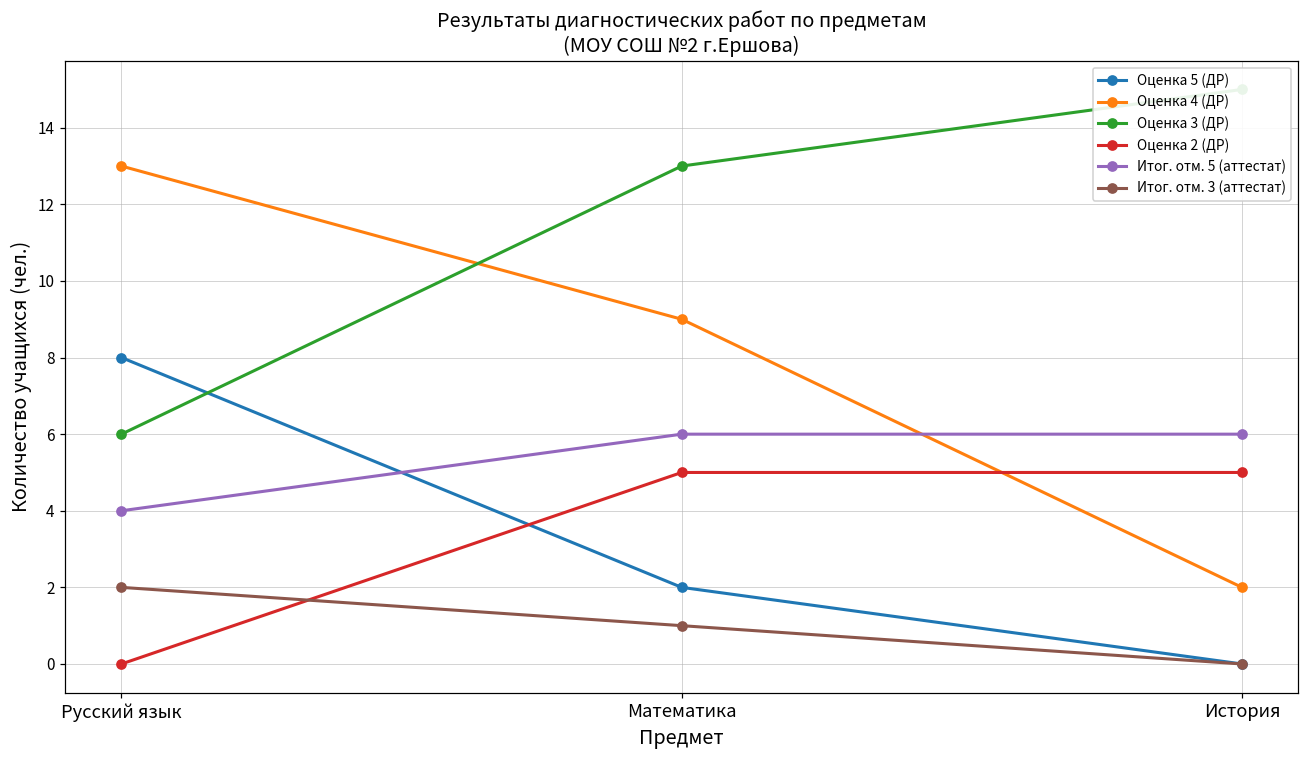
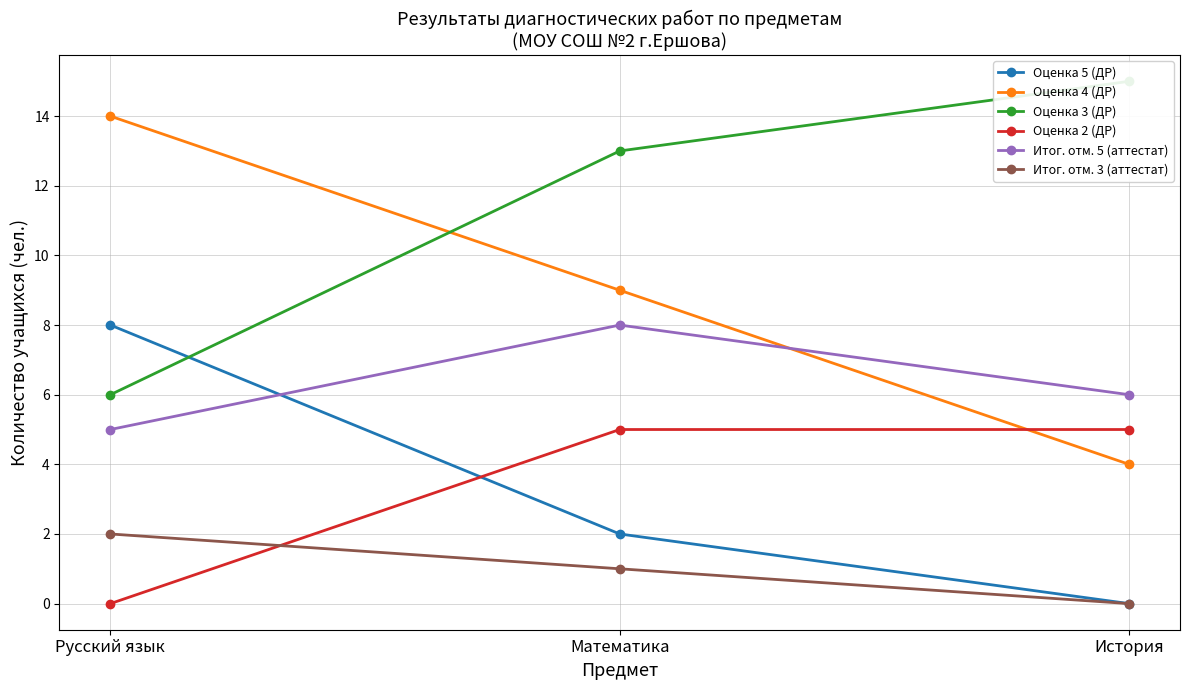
  {
    "Оценка 5 (ДР)": {
      "Русский язык": 8,
      "Математика": 2
    },
    "Оценка 4 (ДР)": {
-     "Русский язык": 13,
+     "Русский язык": 14,
      "Математика": 9,
-     "История": 2
+     "История": 4
    },
    "Оценка 3 (ДР)": {
      "Русский язык": 6,
      "Математика": 13
    },
    "Оценка 2 (ДР)": {
      "Русский язык": 0,
      "Математика": 5,
      "История": 5
    },
    "Итог. отм. 5 (аттестат)": {
-     "Русский язык": 4,
-     "Математика": 6,
+     "Русский язык": 5,
+     "Математика": 8,
      "История": 6
    },
    "Итог. отм. 3 (аттестат)": {
      "Русский язык": 2,
      "Математика": 1
    }
  }
